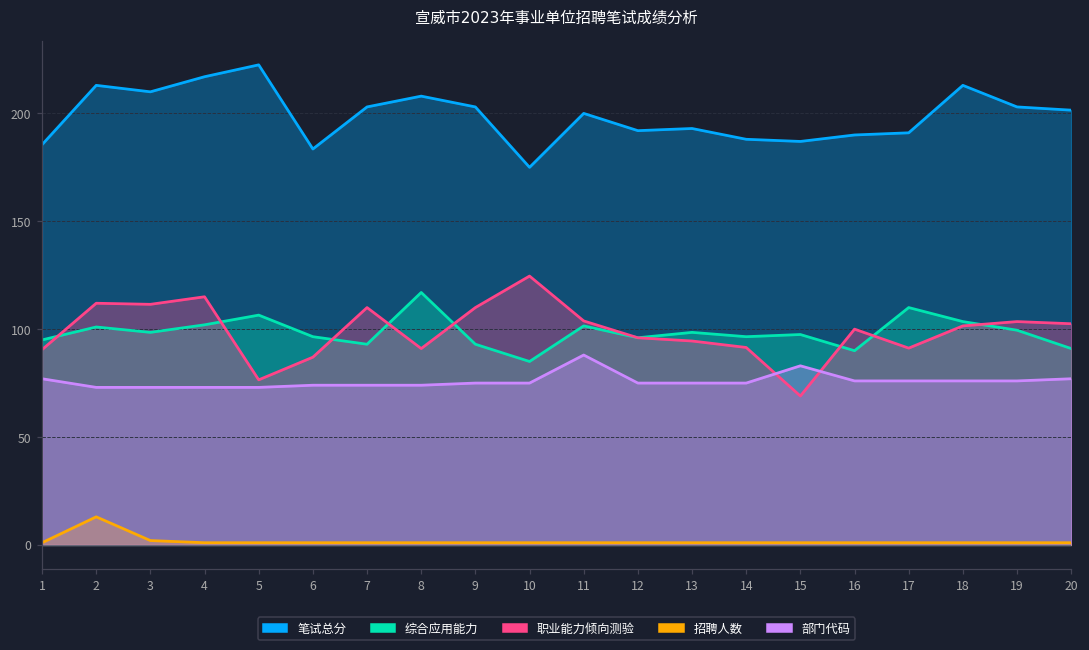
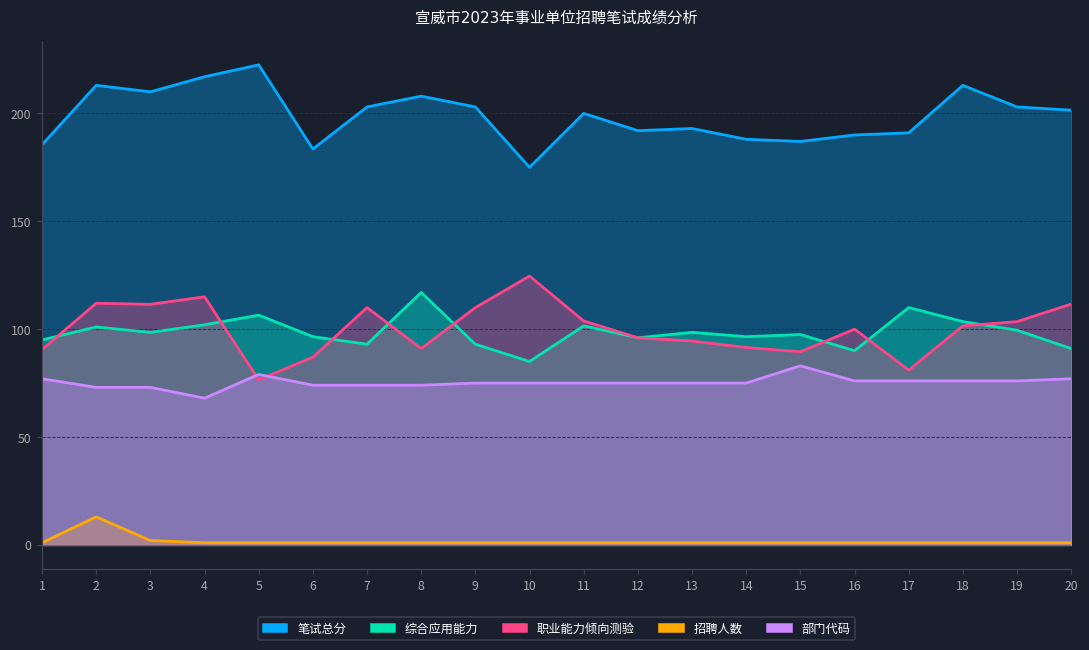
  {
    "职业能力倾向测验": {
      "1": 91,
      "2": 112,
      "3": 112,
      "4": 115,
      "5": 77,
      "6": 87,
      "7": 110,
      "8": 91,
      "9": 110,
      "10": 125,
      "11": 104,
      "13": 95,
      "14": 92,
-     "15": 69,
+     "15": 90,
      "16": 100,
-     "17": 91,
+     "17": 81,
      "18": 102,
      "19": 104,
-     "20": 103
+     "20": 112
    },
    "招聘人数": {
      "1": 1,
      "2": 13,
      "3": 2,
      "4": 1,
      "5": 1,
      "6": 1,
      "7": 1,
      "8": 1,
      "9": 1,
      "10": 1,
      "11": 1,
      "12": 1,
      "13": 1,
      "14": 1,
      "15": 1,
      "16": 1,
      "17": 1,
      "18": 1,
      "19": 1,
      "20": 1
    },
    "部门代码": {
      "1": 77,
      "2": 73,
      "3": 73,
-     "4": 73,
-     "5": 73,
+     "4": 68,
+     "5": 79,
      "6": 74,
      "7": 74,
      "8": 74,
      "9": 75,
      "10": 75,
-     "11": 88,
+     "11": 75,
      "12": 75,
      "13": 75,
      "14": 75,
      "15": 83,
      "16": 76,
      "17": 76,
      "18": 76,
      "19": 76,
      "20": 77
    }
  }
